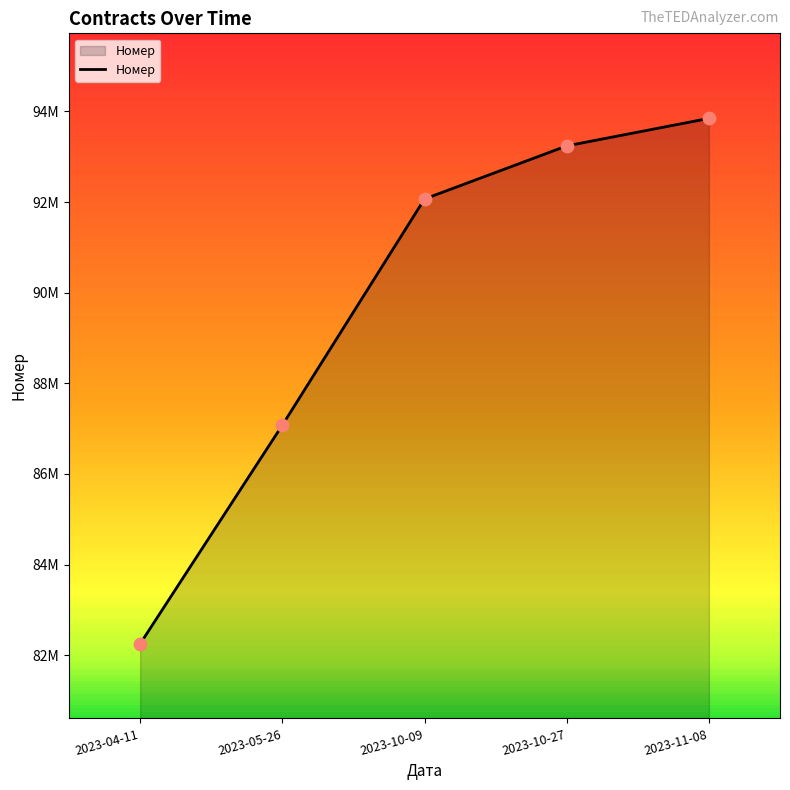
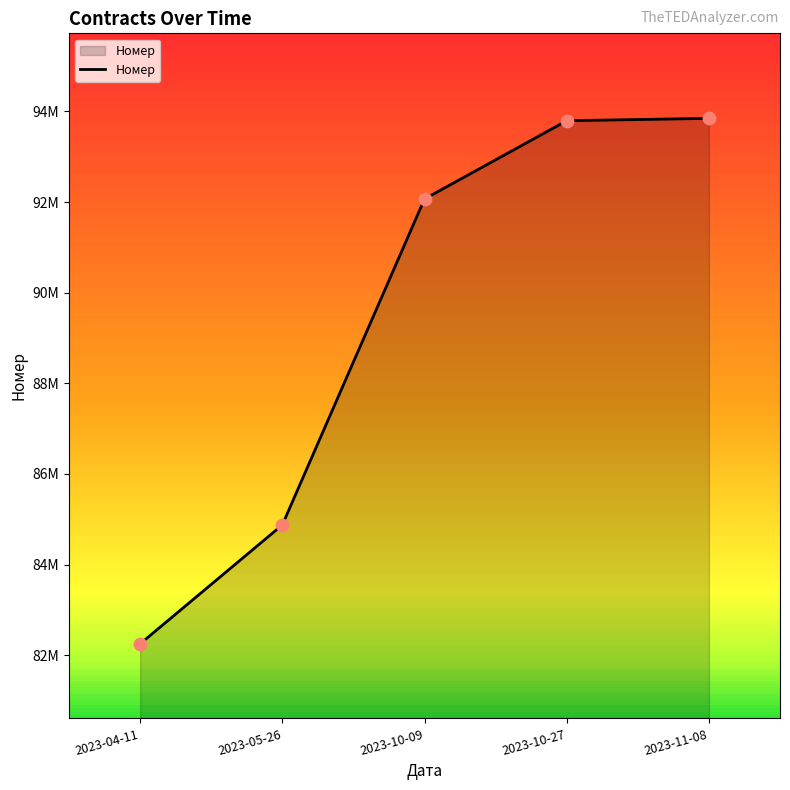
  {
    "Номер": {
      "2023-04-11": 82200000,
-     "2023-05-26": 87100000,
+     "2023-05-26": 84900000,
      "2023-10-09": 92100000,
-     "2023-10-27": 93200000,
+     "2023-10-27": 93800000,
      "2023-11-08": 93800000
    }
  }
